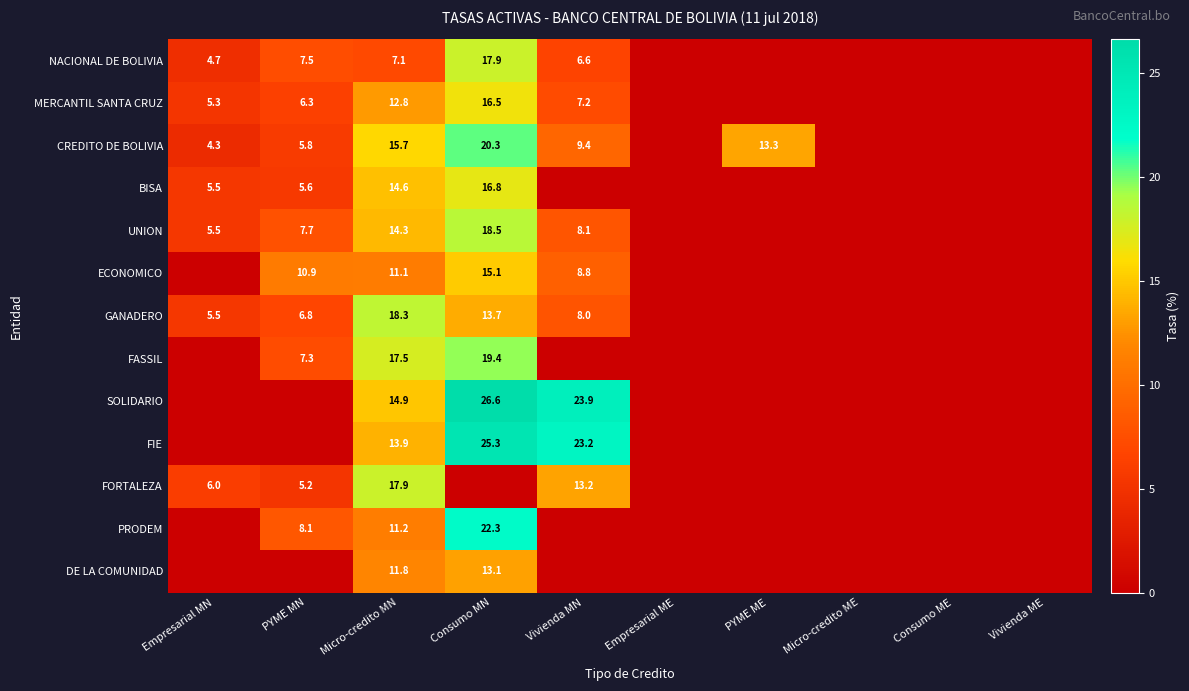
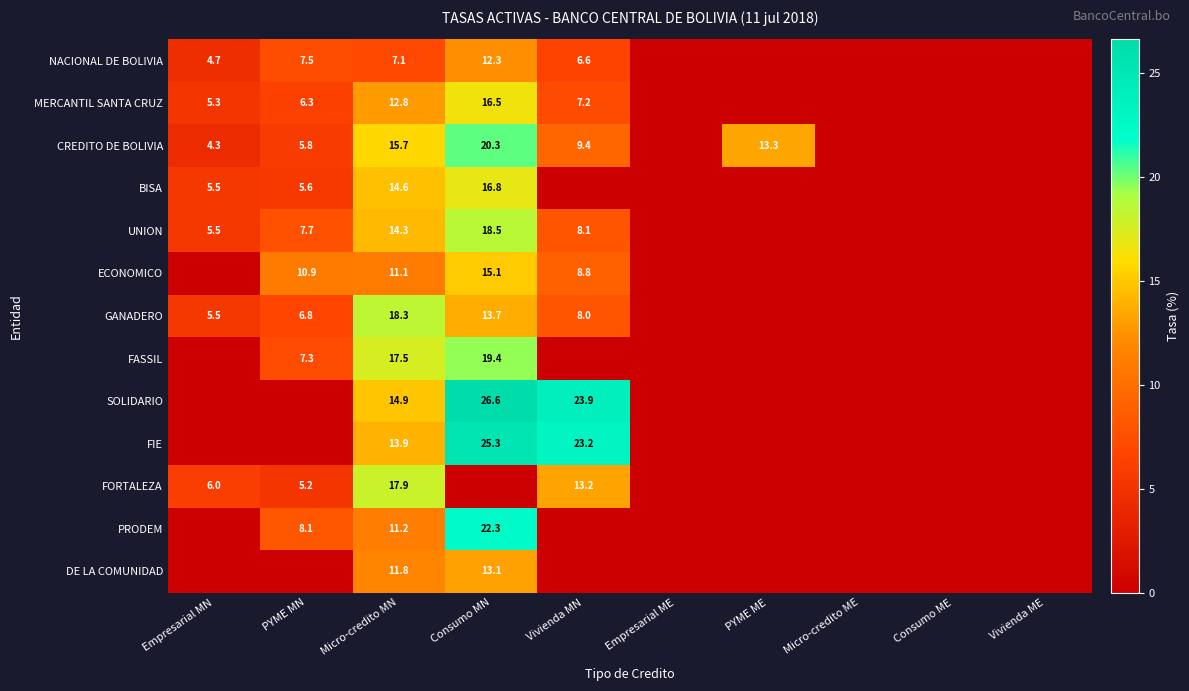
  {
    "NACIONAL DE BOLIVIA": {
      "Empresarial MN": 4.7,
      "PYME MN": 7.5,
      "Micro-credito MN": 7.1,
-     "Consumo MN": 17.9,
+     "Consumo MN": 12.3,
      "Vivienda MN": 6.6
    },
    "MERCANTIL SANTA CRUZ": {
      "Empresarial MN": 5.3,
      "PYME MN": 6.3,
      "Micro-credito MN": 12.8,
      "Consumo MN": 16.5,
      "Vivienda MN": 7.2
    },
    "CREDITO DE BOLIVIA": {
      "Empresarial MN": 4.3,
      "PYME MN": 5.8,
      "Micro-credito MN": 15.7,
      "Consumo MN": 20.3,
      "Vivienda MN": 9.4,
      "PYME ME": 13.3
    },
    "BISA": {
      "Empresarial MN": 5.5,
      "PYME MN": 5.6,
      "Micro-credito MN": 14.6,
      "Consumo MN": 16.8
    },
    "UNION": {
      "Empresarial MN": 5.5,
      "PYME MN": 7.7,
      "Micro-credito MN": 14.3,
      "Consumo MN": 18.5,
      "Vivienda MN": 8.1
    },
    "ECONOMICO": {
      "PYME MN": 10.9,
      "Micro-credito MN": 11.1,
      "Consumo MN": 15.1,
      "Vivienda MN": 8.8
    },
    "GANADERO": {
      "Empresarial MN": 5.5,
      "PYME MN": 6.8,
      "Micro-credito MN": 18.3,
      "Consumo MN": 13.7,
      "Vivienda MN": 8.0
    },
    "FASSIL": {
      "PYME MN": 7.3,
      "Micro-credito MN": 17.5,
      "Consumo MN": 19.4
    },
    "SOLIDARIO": {
      "Micro-credito MN": 14.9,
      "Consumo MN": 26.6,
      "Vivienda MN": 23.9
    },
    "FIE": {
      "Micro-credito MN": 13.9,
      "Consumo MN": 25.3,
      "Vivienda MN": 23.2
    },
    "FORTALEZA": {
      "Empresarial MN": 6.0,
      "PYME MN": 5.2,
      "Micro-credito MN": 17.9,
      "Vivienda MN": 13.2
    },
    "PRODEM": {
      "PYME MN": 8.1,
      "Micro-credito MN": 11.2,
      "Consumo MN": 22.3
    },
    "DE LA COMUNIDAD": {
      "Micro-credito MN": 11.8,
      "Consumo MN": 13.1
    }
  }
